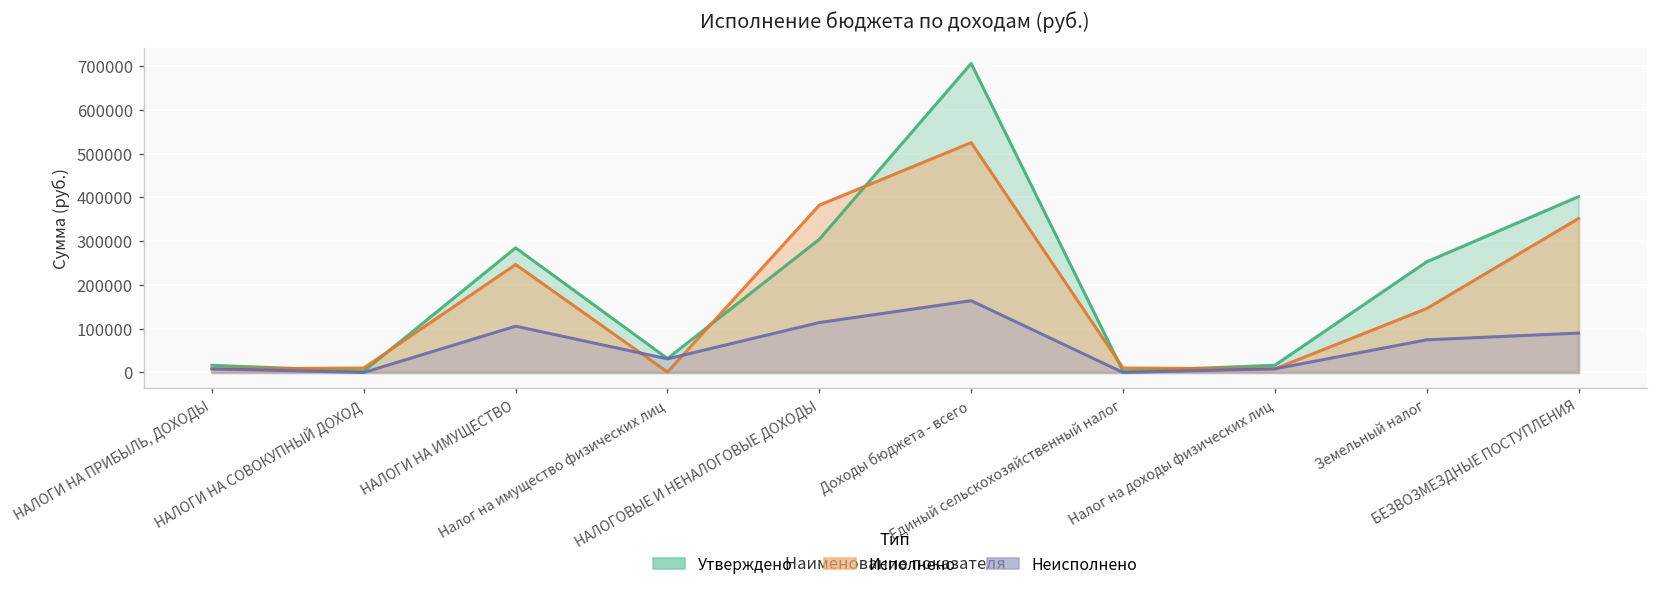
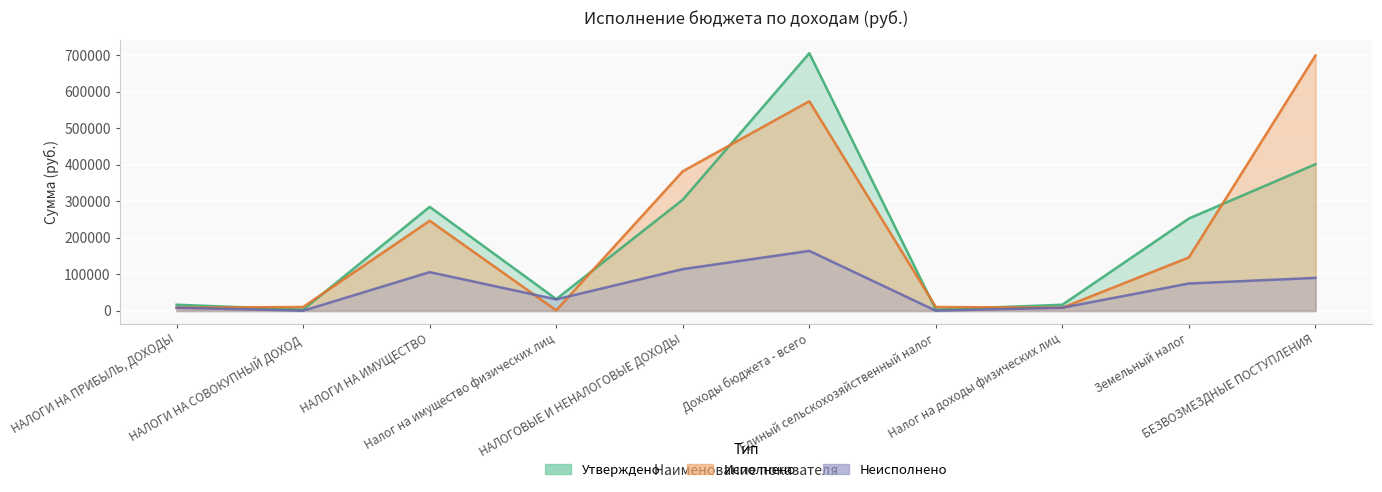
  {
    "Исполнено": {
      "НАЛОГИ НА СОВОКУПНЫЙ ДОХОД": 10000,
      "НАЛОГИ НА ИМУЩЕСТВО": 250000,
      "Налог на имущество физических лиц": 0,
      "НАЛОГОВЫЕ И НЕНАЛОГОВЫЕ ДОХОДЫ": 380000,
-     "Доходы бюджета - всего": 530000,
+     "Доходы бюджета - всего": 570000,
      "Единый сельскохозяйственный налог": 10000,
      "Земельный налог": 150000,
-     "БЕЗВОЗМЕЗДНЫЕ ПОСТУПЛЕНИЯ": 350000
+     "БЕЗВОЗМЕЗДНЫЕ ПОСТУПЛЕНИЯ": 700000
    }
  }
